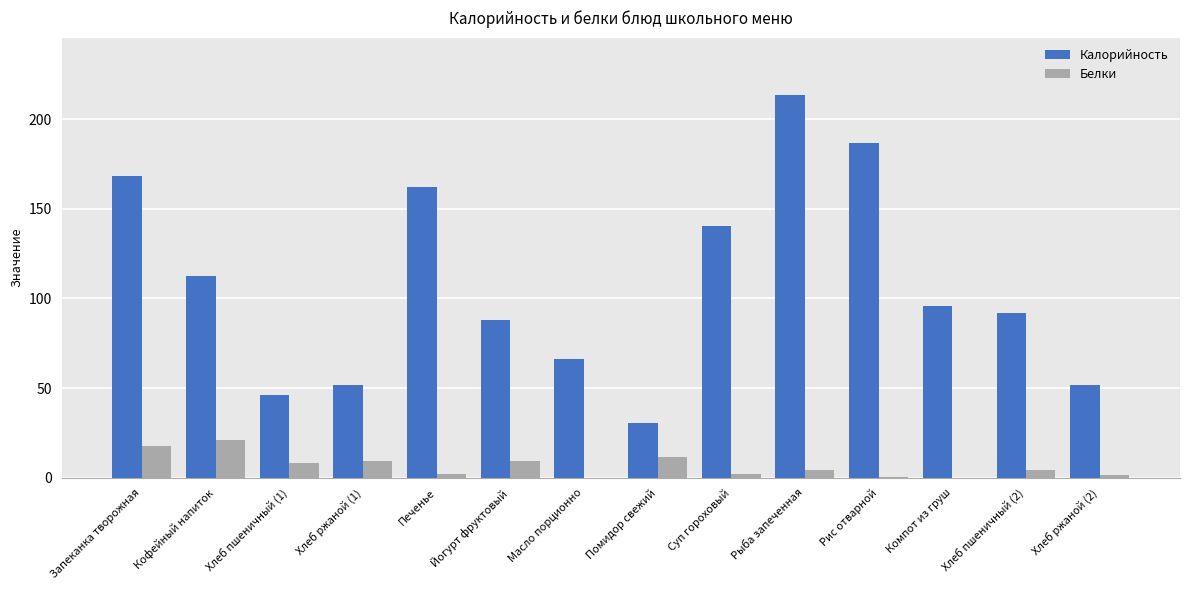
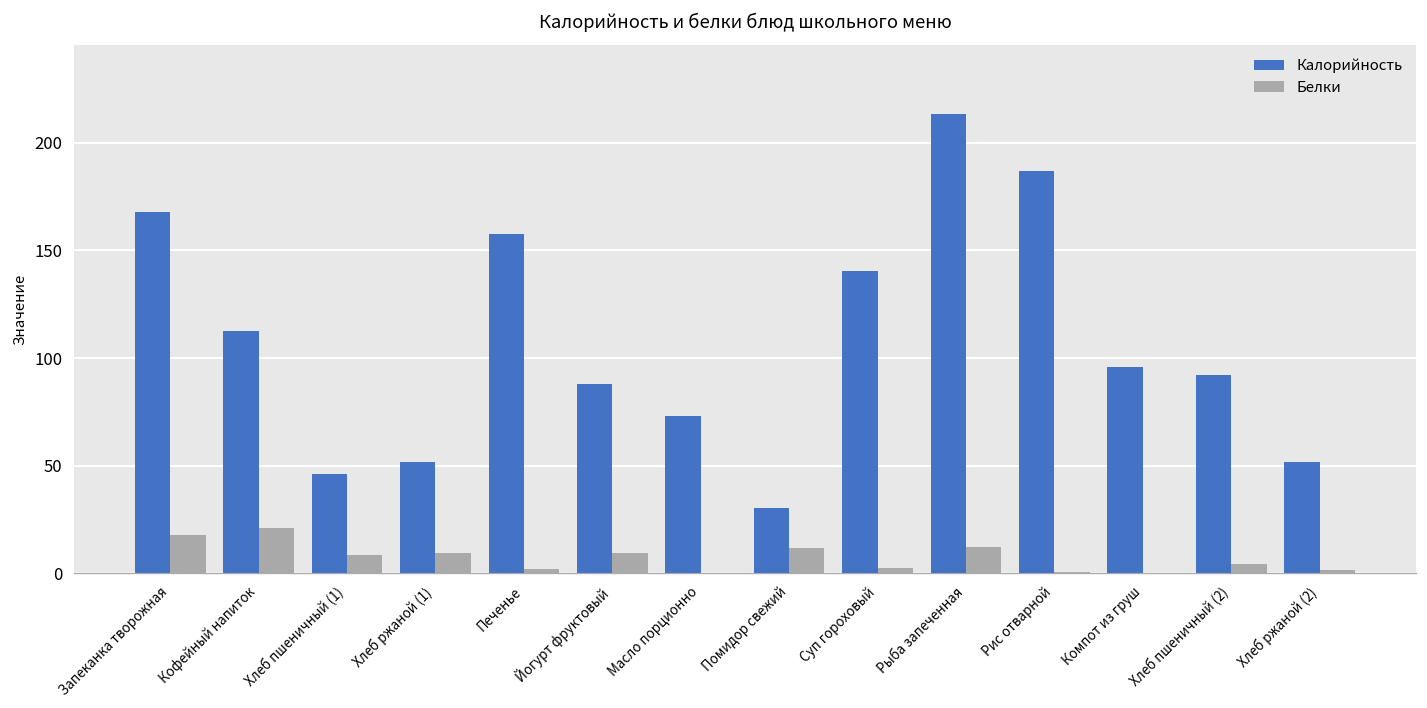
  {
    "Калорийность": {
      "Запеканка творожная": 168,
      "Кофейный напиток": 112,
      "Хлеб пшеничный (1)": 46,
      "Хлеб ржаной (1)": 52,
-     "Печенье": 162,
+     "Печенье": 158,
      "Йогурт фруктовый": 88,
-     "Масло порционно": 66,
+     "Масло порционно": 73,
      "Помидор свежий": 30,
      "Суп гороховый": 140,
      "Рыба запеченная": 213,
      "Рис отварной": 187,
      "Компот из груш": 96,
      "Хлеб пшеничный (2)": 92,
      "Хлеб ржаной (2)": 52
    },
    "Белки": {
      "Запеканка творожная": 18,
      "Кофейный напиток": 21,
      "Хлеб пшеничный (1)": 8,
      "Хлеб ржаной (1)": 10,
      "Печенье": 2,
      "Йогурт фруктовый": 9,
      "Помидор свежий": 12,
      "Суп гороховый": 2,
-     "Рыба запеченная": 4,
+     "Рыба запеченная": 12,
      "Компот из груш": 0,
      "Хлеб пшеничный (2)": 4,
      "Хлеб ржаной (2)": 2
    }
  }
